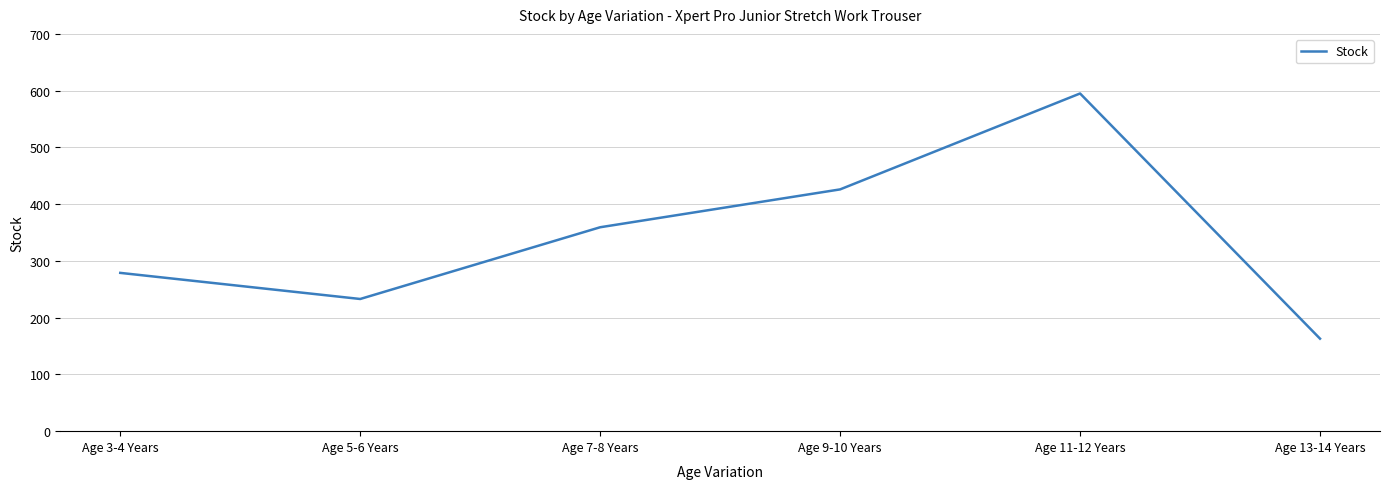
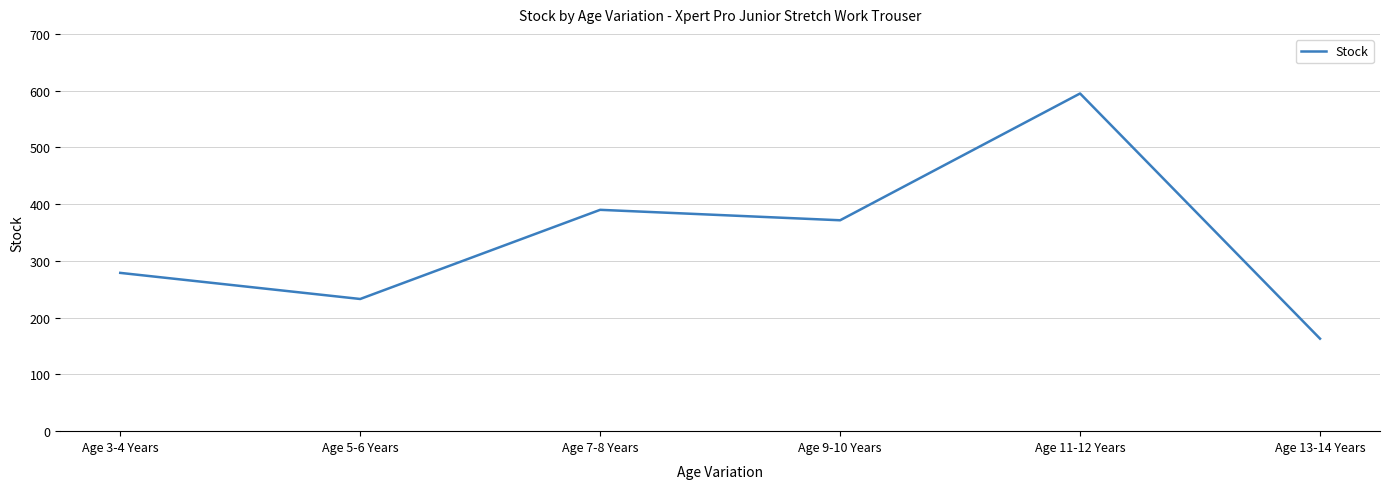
  {
    "Age 3-4 Years": 280,
    "Age 5-6 Years": 230,
-   "Age 7-8 Years": 360,
-   "Age 9-10 Years": 430,
+   "Age 7-8 Years": 390,
+   "Age 9-10 Years": 370,
    "Age 11-12 Years": 600,
    "Age 13-14 Years": 160
  }
